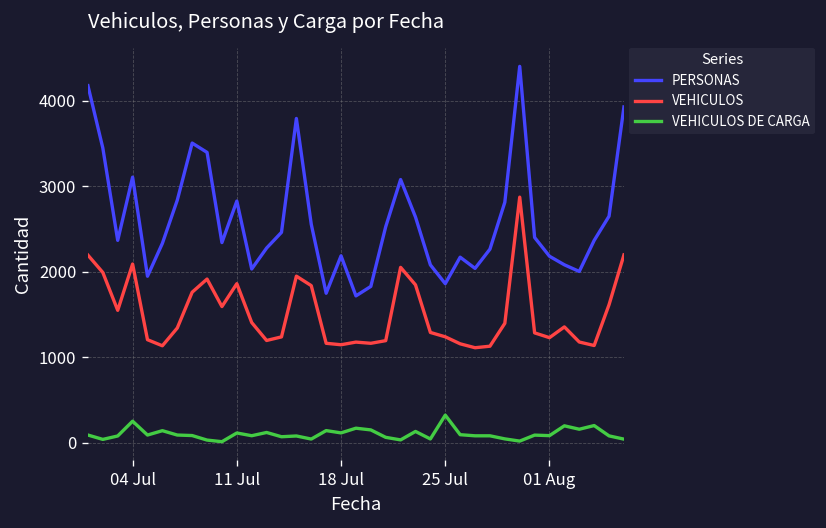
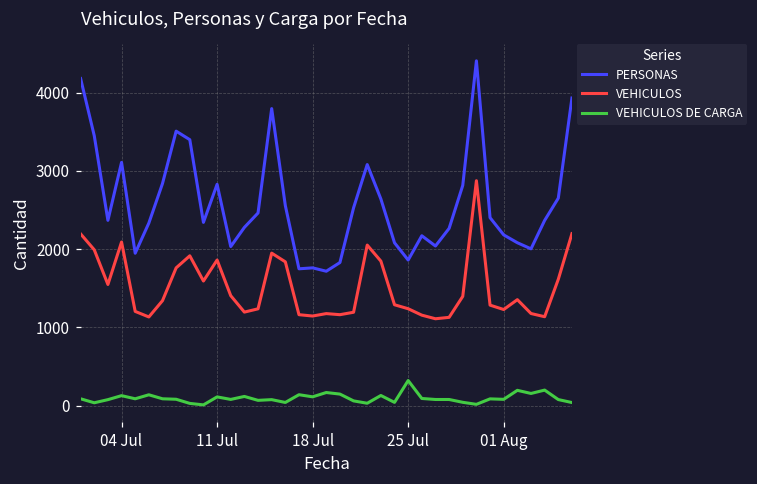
  {
    "PERSONAS": {
      "04 Jul": 3100,
      "11 Jul": 2800,
-     "18 Jul": 2200,
+     "18 Jul": 1800,
      "25 Jul": 1900,
      "01 Aug": 2200
    },
    "VEHICULOS": {
      "04 Jul": 2100,
      "11 Jul": 1900,
      "18 Jul": 1100,
      "25 Jul": 1200,
      "01 Aug": 1200
    },
    "VEHICULOS DE CARGA": {
-     "04 Jul": 300,
+     "04 Jul": 100,
      "11 Jul": 100,
      "18 Jul": 100,
      "25 Jul": 300,
      "01 Aug": 100
    }
  }
